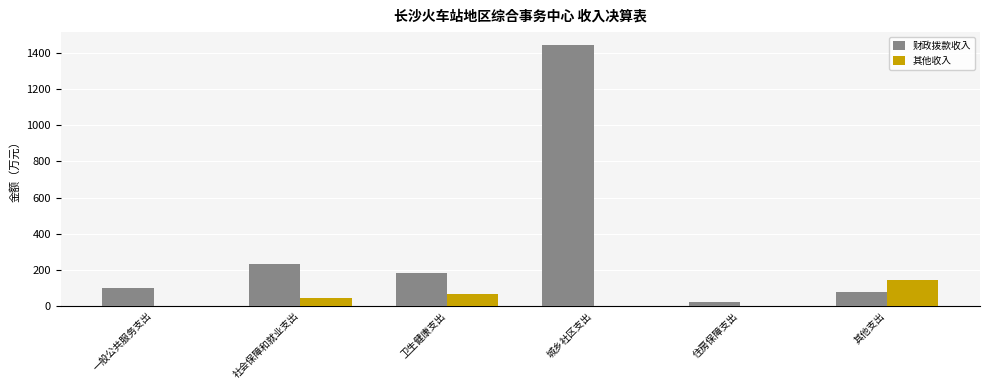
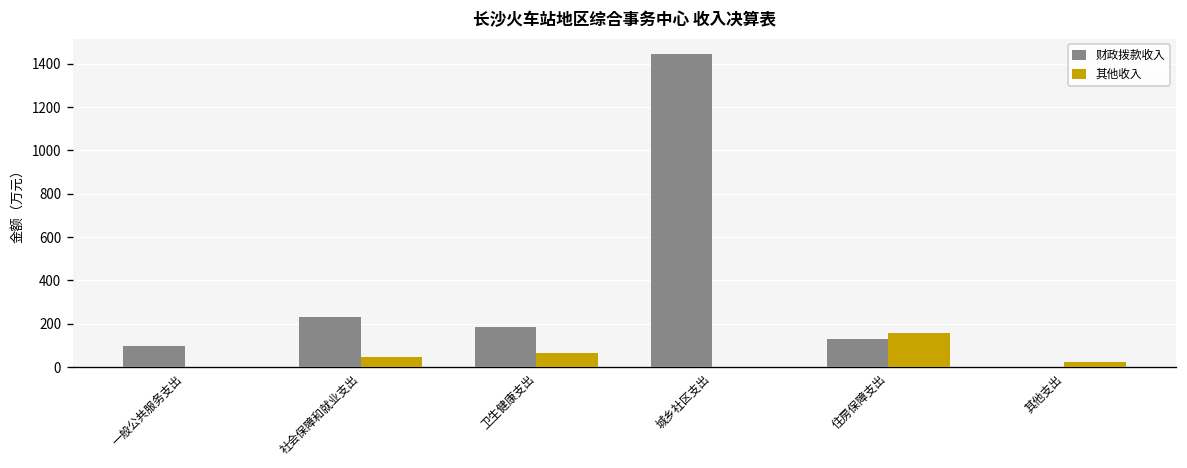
  {
    "财政拨款收入": {
      "一般公共服务支出": 100,
      "社会保障和就业支出": 230,
      "卫生健康支出": 180,
      "城乡社区支出": 1440,
-     "住房保障支出": 20,
-     "其他支出": 80
+     "住房保障支出": 130,
+     "其他支出": 0
    },
    "其他收入": {
      "一般公共服务支出": 0,
      "社会保障和就业支出": 50,
      "卫生健康支出": 70,
      "城乡社区支出": 0,
-     "住房保障支出": 0,
-     "其他支出": 150
+     "住房保障支出": 160,
+     "其他支出": 20
    }
  }
